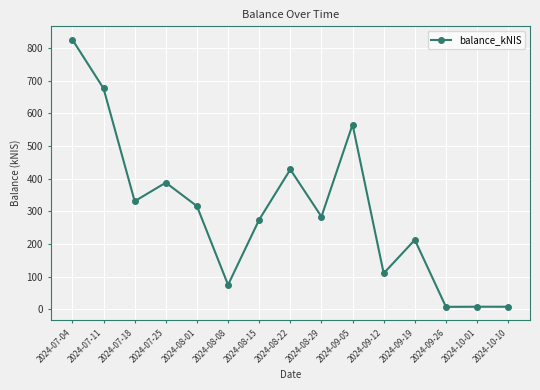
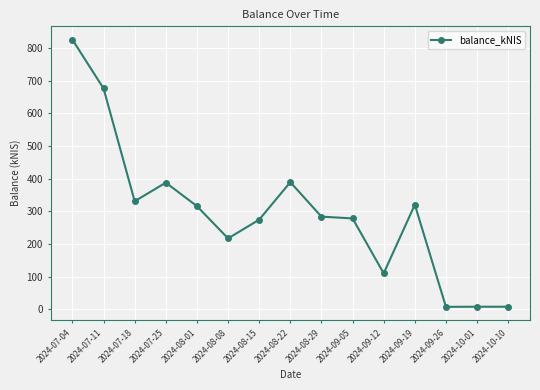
  {
    "2024-07-04": 830,
    "2024-07-11": 680,
    "2024-07-18": 330,
    "2024-07-25": 390,
    "2024-08-01": 320,
-   "2024-08-08": 70,
+   "2024-08-08": 220,
    "2024-08-15": 270,
-   "2024-08-22": 430,
+   "2024-08-22": 390,
    "2024-08-29": 280,
-   "2024-09-05": 570,
+   "2024-09-05": 280,
    "2024-09-12": 110,
-   "2024-09-19": 210,
+   "2024-09-19": 320,
    "2024-09-26": 10,
    "2024-10-01": 10,
    "2024-10-10": 10
  }
